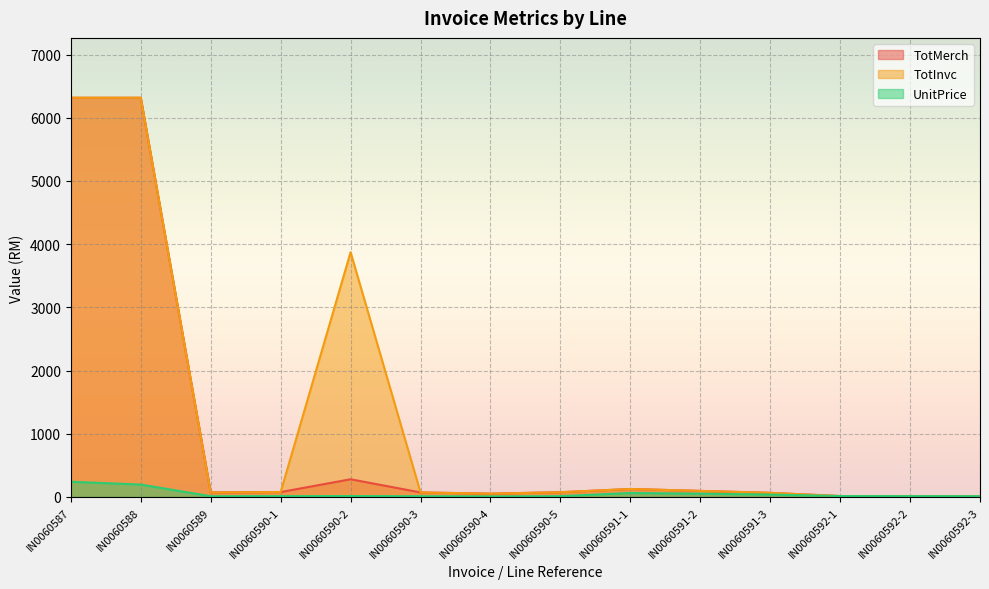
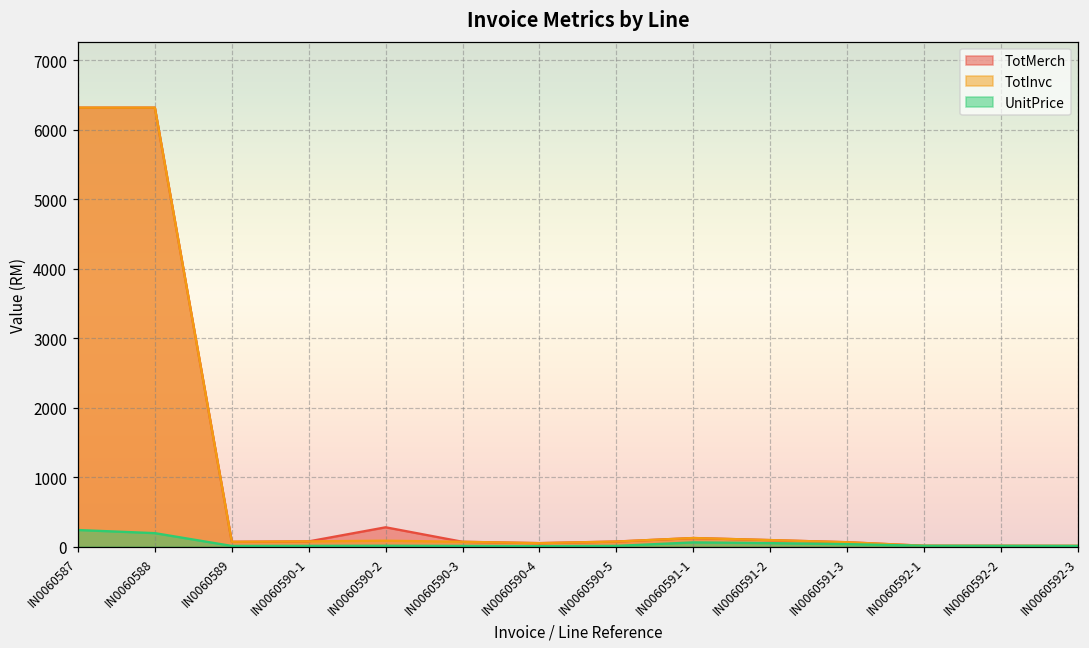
  {
    "TotMerch": {
      "IN0060590-2": 300
    },
    "TotInvc": {
-     "IN0060590-2": 3900
+     "IN0060590-2": 100
    },
    "UnitPrice": {
      "IN0060587": 200,
      "IN0060588": 200,
      "IN0060589": 0,
      "IN0060590-1": 0,
      "IN0060590-2": 0,
      "IN0060590-3": 0,
      "IN0060590-4": 0,
      "IN0060590-5": 0,
      "IN0060591-1": 100,
      "IN0060591-2": 100
    }
  }
